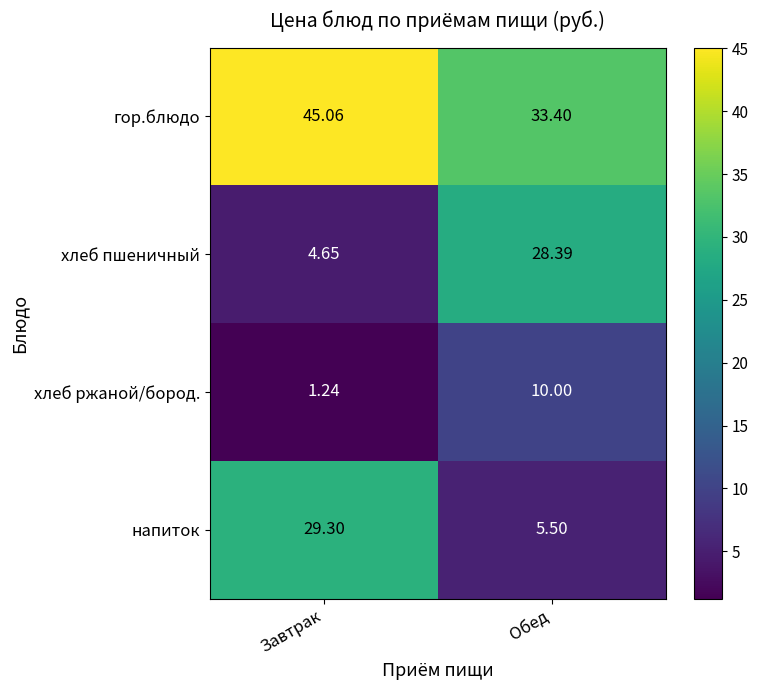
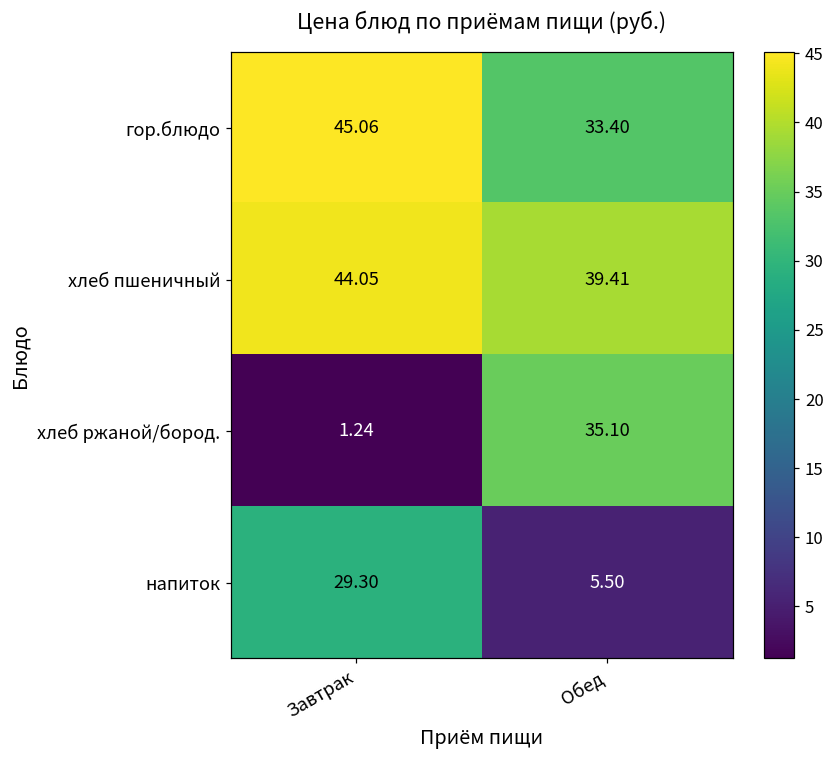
  {
    "гор.блюдо": {
      "Завтрак": 45.06,
      "Обед": 33.40
    },
    "хлеб пшеничный": {
-     "Завтрак": 4.65,
-     "Обед": 28.39
+     "Завтрак": 44.05,
+     "Обед": 39.41
    },
    "хлеб ржаной/бород.": {
      "Завтрак": 1.24,
-     "Обед": 10.00
+     "Обед": 35.10
    },
    "напиток": {
      "Завтрак": 29.30,
      "Обед": 5.50
    }
  }
